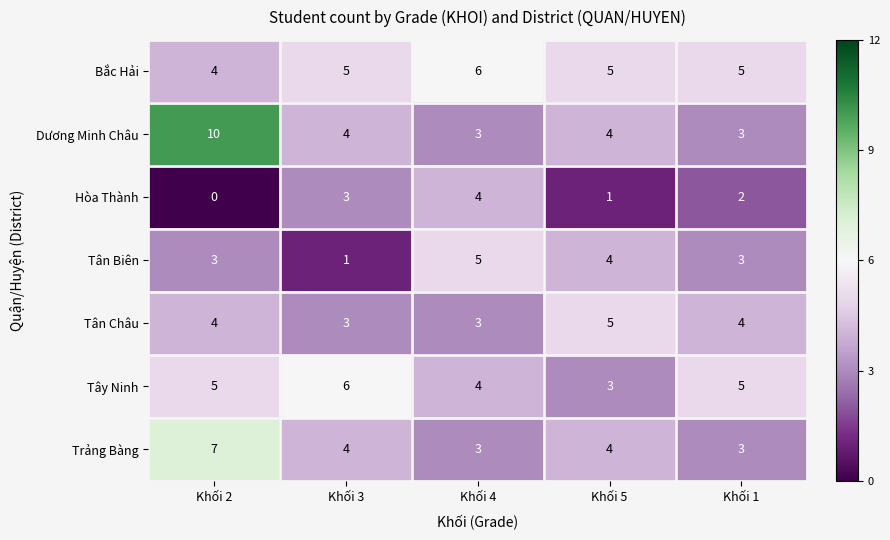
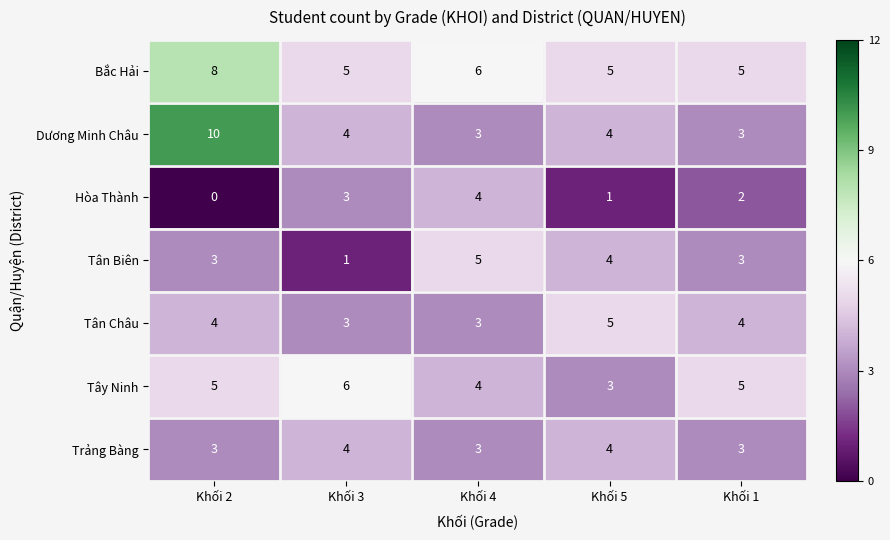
  {
    "Bắc Hải": {
-     "Khối 2": 4,
+     "Khối 2": 8,
      "Khối 3": 5,
      "Khối 4": 6,
      "Khối 5": 5,
      "Khối 1": 5
    },
    "Dương Minh Châu": {
      "Khối 2": 10,
      "Khối 3": 4,
      "Khối 4": 3,
      "Khối 5": 4,
      "Khối 1": 3
    },
    "Hòa Thành": {
      "Khối 2": 0,
      "Khối 3": 3,
      "Khối 4": 4,
      "Khối 5": 1,
      "Khối 1": 2
    },
    "Tân Biên": {
      "Khối 2": 3,
      "Khối 3": 1,
      "Khối 4": 5,
      "Khối 5": 4,
      "Khối 1": 3
    },
    "Tân Châu": {
      "Khối 2": 4,
      "Khối 3": 3,
      "Khối 4": 3,
      "Khối 5": 5,
      "Khối 1": 4
    },
    "Tây Ninh": {
      "Khối 2": 5,
      "Khối 3": 6,
      "Khối 4": 4,
      "Khối 5": 3,
      "Khối 1": 5
    },
    "Trảng Bàng": {
-     "Khối 2": 7,
+     "Khối 2": 3,
      "Khối 3": 4,
      "Khối 4": 3,
      "Khối 5": 4,
      "Khối 1": 3
    }
  }
